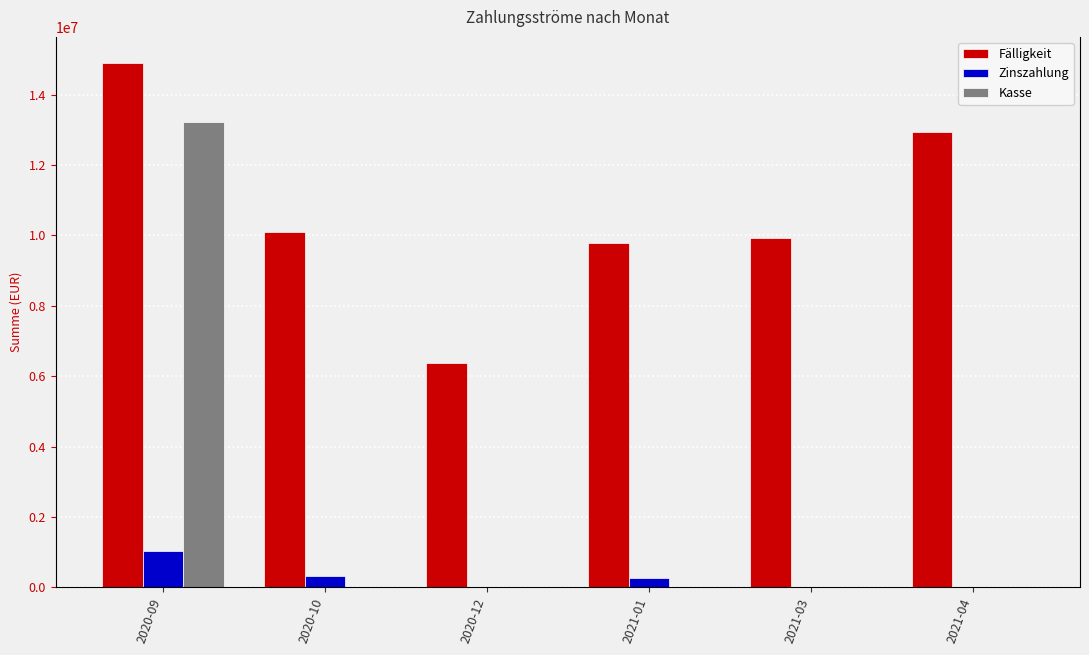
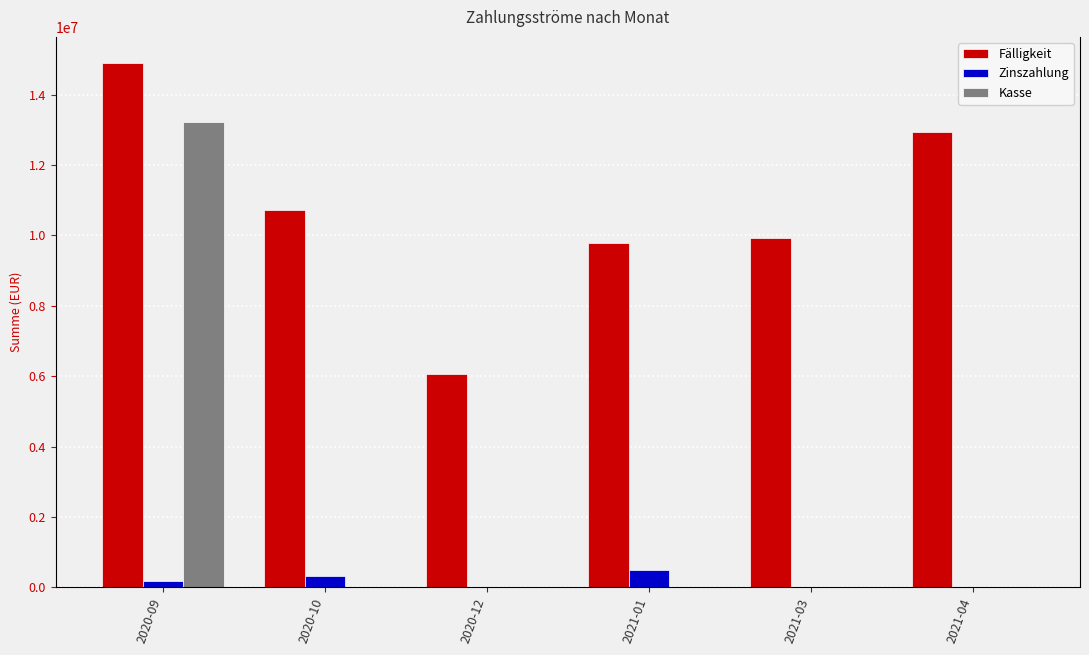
  {
    "Fälligkeit": {
      "2020-09": 14900000,
-     "2020-10": 10100000,
-     "2020-12": 6400000,
+     "2020-10": 10700000,
+     "2020-12": 6000000,
      "2021-01": 9800000,
      "2021-03": 9900000,
      "2021-04": 12900000
    },
    "Zinszahlung": {
-     "2020-09": 1000000,
+     "2020-09": 200000,
      "2020-10": 300000,
      "2020-12": 0,
-     "2021-01": 300000,
+     "2021-01": 500000,
      "2021-03": 0,
      "2021-04": 0
    },
    "Kasse": {
      "2020-09": 13200000,
      "2020-10": 0,
      "2020-12": 0,
      "2021-01": 0,
      "2021-03": 0,
      "2021-04": 0
    }
  }
